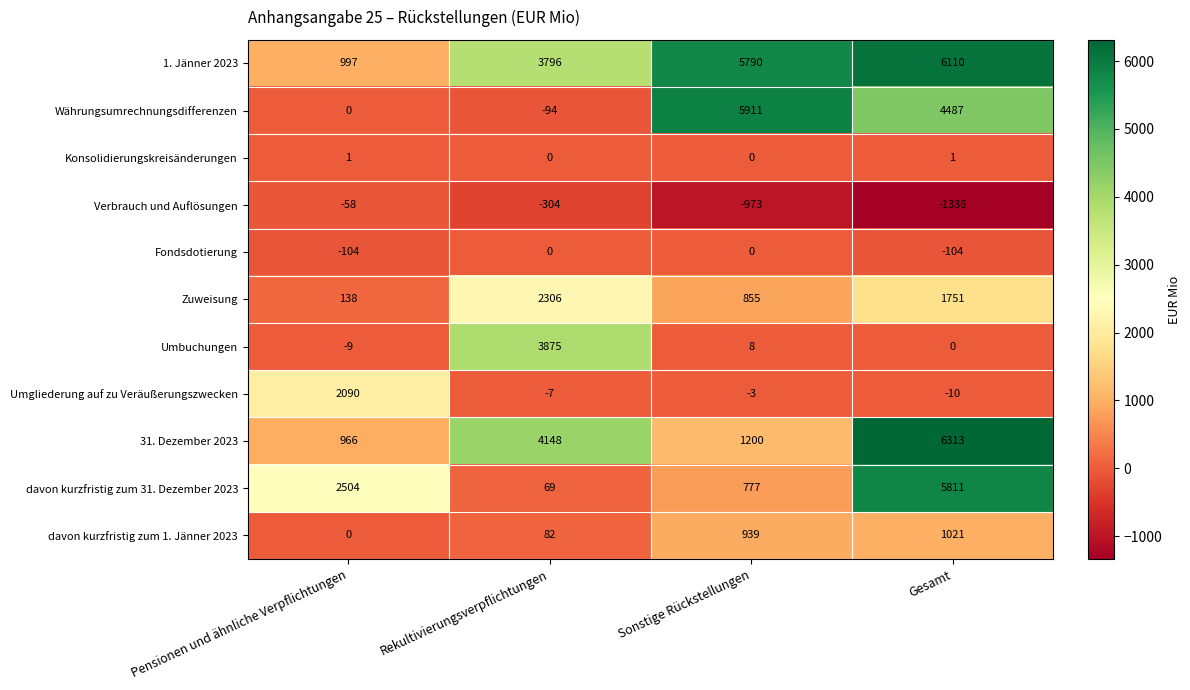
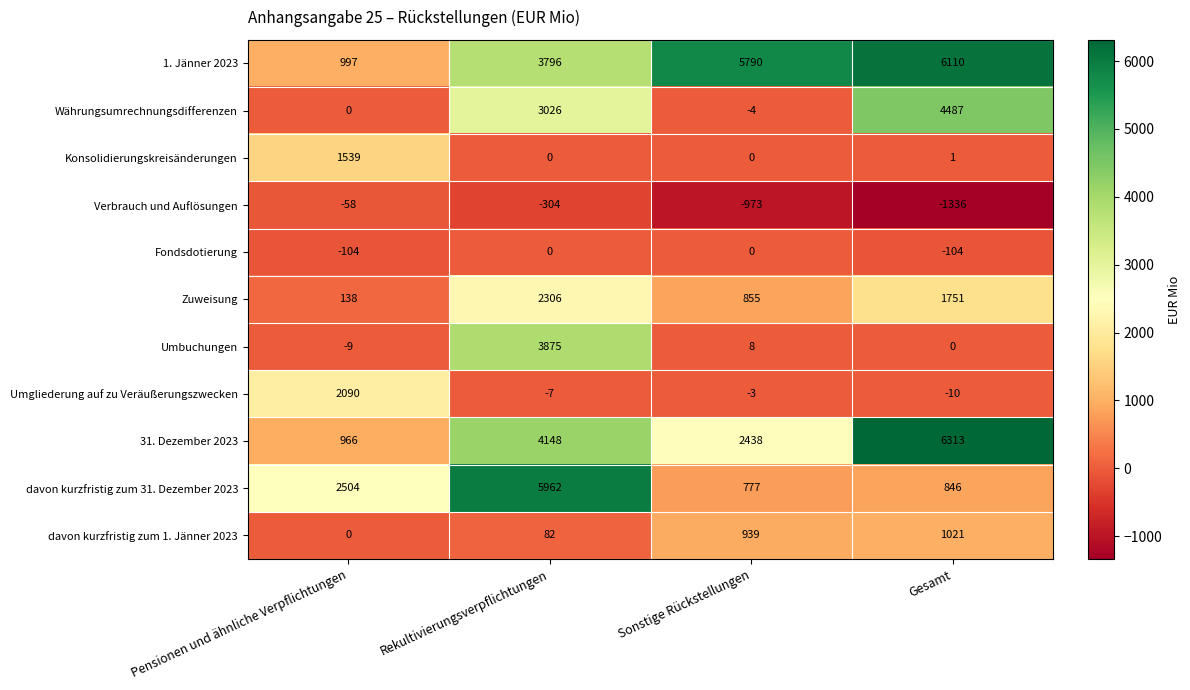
  {
    "1. Jänner 2023": {
      "Pensionen und ähnliche Verpflichtungen": 997,
      "Rekultivierungsverpflichtungen": 3796,
      "Sonstige Rückstellungen": 5790,
      "Gesamt": 6110
    },
    "Währungsumrechnungsdifferenzen": {
      "Pensionen und ähnliche Verpflichtungen": 0,
-     "Rekultivierungsverpflichtungen": -94,
-     "Sonstige Rückstellungen": 5911,
+     "Rekultivierungsverpflichtungen": 3026,
+     "Sonstige Rückstellungen": -4,
      "Gesamt": 4487
    },
    "Konsolidierungskreisänderungen": {
-     "Pensionen und ähnliche Verpflichtungen": 1,
+     "Pensionen und ähnliche Verpflichtungen": 1539,
      "Rekultivierungsverpflichtungen": 0,
      "Sonstige Rückstellungen": 0,
      "Gesamt": 1
    },
    "Verbrauch und Auflösungen": {
      "Pensionen und ähnliche Verpflichtungen": -58,
      "Rekultivierungsverpflichtungen": -304,
      "Sonstige Rückstellungen": -973,
      "Gesamt": -1336
    },
    "Fondsdotierung": {
      "Pensionen und ähnliche Verpflichtungen": -104,
      "Rekultivierungsverpflichtungen": 0,
      "Sonstige Rückstellungen": 0,
      "Gesamt": -104
    },
    "Zuweisung": {
      "Pensionen und ähnliche Verpflichtungen": 138,
      "Rekultivierungsverpflichtungen": 2306,
      "Sonstige Rückstellungen": 855,
      "Gesamt": 1751
    },
    "Umbuchungen": {
      "Pensionen und ähnliche Verpflichtungen": -9,
      "Rekultivierungsverpflichtungen": 3875,
      "Sonstige Rückstellungen": 8,
      "Gesamt": 0
    },
    "Umgliederung auf zu Veräußerungszwecken": {
      "Pensionen und ähnliche Verpflichtungen": 2090,
      "Rekultivierungsverpflichtungen": -7,
      "Sonstige Rückstellungen": -3,
      "Gesamt": -10
    },
    "31. Dezember 2023": {
      "Pensionen und ähnliche Verpflichtungen": 966,
      "Rekultivierungsverpflichtungen": 4148,
-     "Sonstige Rückstellungen": 1200,
+     "Sonstige Rückstellungen": 2438,
      "Gesamt": 6313
    },
    "davon kurzfristig zum 31. Dezember 2023": {
      "Pensionen und ähnliche Verpflichtungen": 2504,
-     "Rekultivierungsverpflichtungen": 69,
+     "Rekultivierungsverpflichtungen": 5962,
      "Sonstige Rückstellungen": 777,
-     "Gesamt": 5811
+     "Gesamt": 846
    },
    "davon kurzfristig zum 1. Jänner 2023": {
      "Pensionen und ähnliche Verpflichtungen": 0,
      "Rekultivierungsverpflichtungen": 82,
      "Sonstige Rückstellungen": 939,
      "Gesamt": 1021
    }
  }
